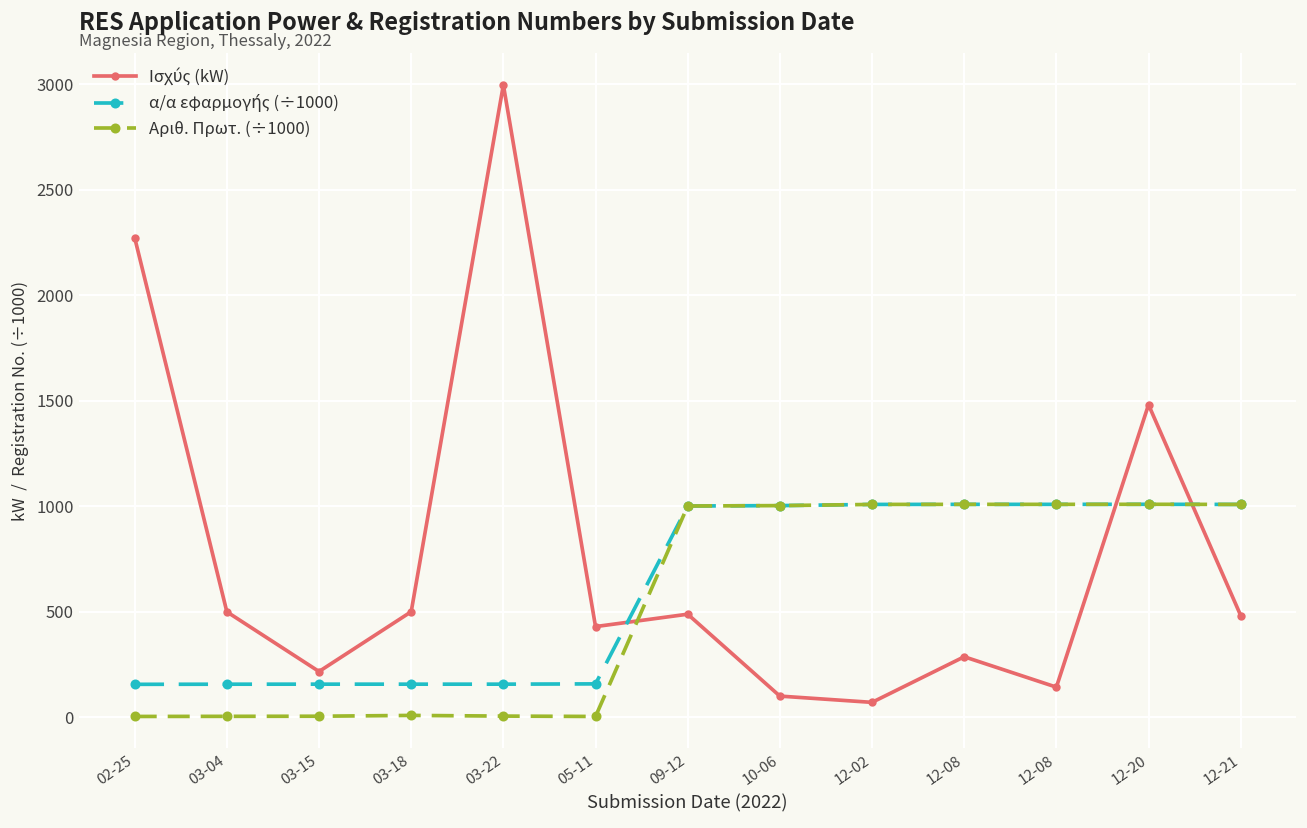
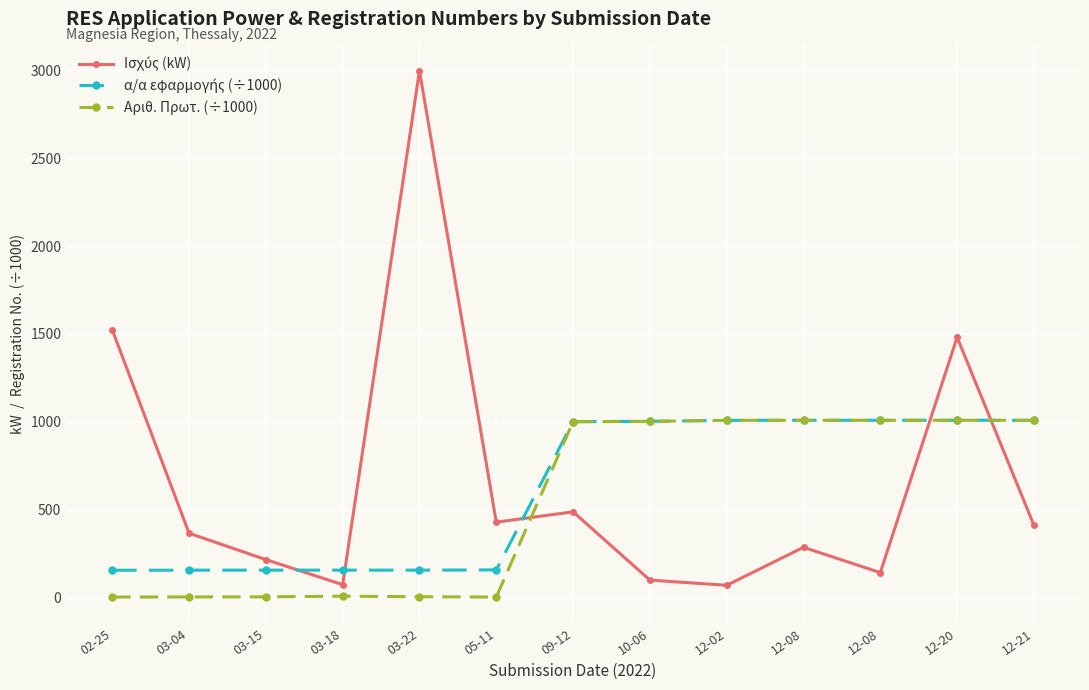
  {
    "Ισχύς (kW)": {
-     "02-25": 2270,
-     "03-04": 500,
+     "02-25": 1520,
+     "03-04": 370,
      "03-15": 220,
-     "03-18": 500,
+     "03-18": 70,
      "03-22": 3000,
      "05-11": 430,
      "09-12": 490,
      "10-06": 100,
      "12-02": 70,
      "12-20": 1480,
-     "12-21": 480
+     "12-21": 410
    },
    "α/α εφαρμογής (÷1000)": {
      "02-25": 160,
      "03-04": 160,
      "03-15": 160,
      "03-18": 160,
      "03-22": 160,
      "05-11": 160
    },
    "Αριθ. Πρωτ. (÷1000)": {
      "02-25": 0,
      "03-04": 0,
      "03-15": 0,
      "03-18": 10,
      "03-22": 0,
      "05-11": 0
    }
  }
